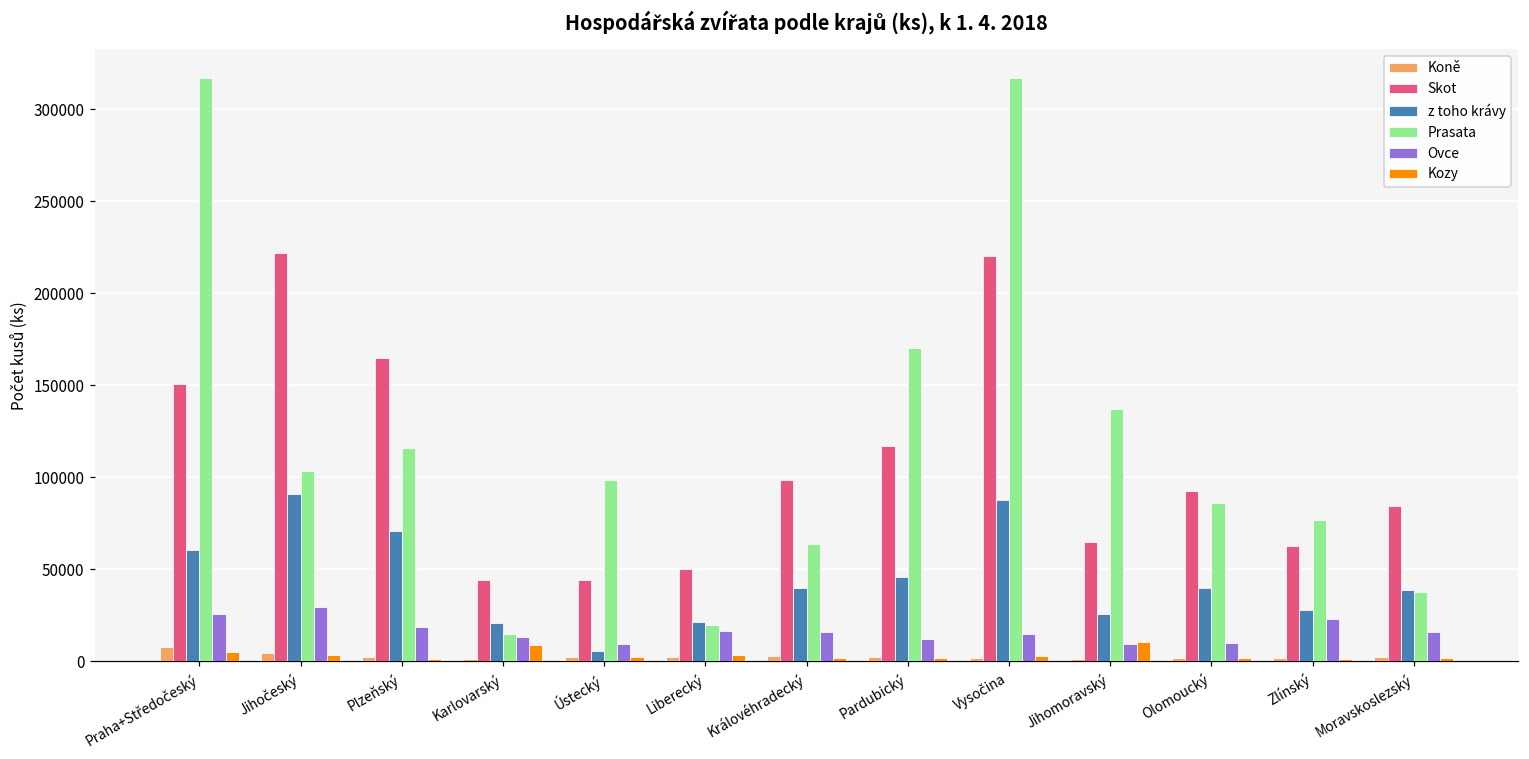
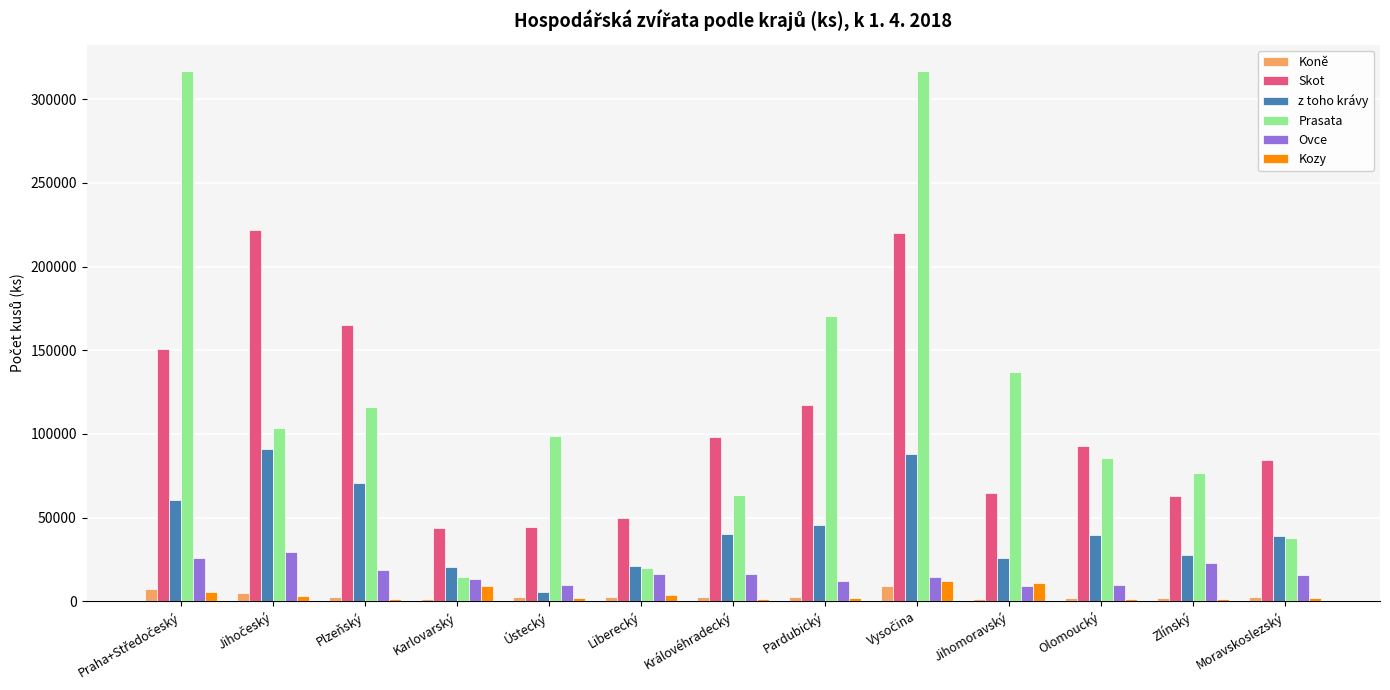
  {
    "Koně": {
      "Praha+Středočeský": 8000,
      "Jihočeský": 5000,
      "Plzeňský": 2000,
      "Ústecký": 2000,
      "Liberecký": 2000,
      "Královéhradecký": 3000,
      "Pardubický": 2000,
-     "Vysočina": 2000,
+     "Vysočina": 9000,
      "Jihomoravský": 2000,
      "Olomoucký": 2000,
      "Zlínský": 2000,
      "Moravskoslezský": 3000
    },
    "Skot": {
      "Praha+Středočeský": 151000,
      "Jihočeský": 222000,
      "Plzeňský": 165000,
      "Karlovarský": 44000,
      "Ústecký": 44000,
      "Liberecký": 50000,
      "Královéhradecký": 98000,
      "Pardubický": 117000,
      "Vysočina": 220000,
      "Jihomoravský": 65000,
      "Olomoucký": 93000,
      "Zlínský": 63000,
      "Moravskoslezský": 84000
    },
    "z toho krávy": {
      "Praha+Středočeský": 60000,
      "Jihočeský": 91000,
      "Plzeňský": 71000,
      "Karlovarský": 21000,
      "Ústecký": 6000,
      "Liberecký": 21000,
      "Královéhradecký": 40000,
      "Pardubický": 46000,
      "Vysočina": 88000,
      "Jihomoravský": 26000,
      "Olomoucký": 40000,
      "Zlínský": 28000,
      "Moravskoslezský": 39000
    },
    "Prasata": {
      "Praha+Středočeský": 317000,
      "Jihočeský": 104000,
      "Plzeňský": 116000,
      "Karlovarský": 15000,
      "Ústecký": 98000,
      "Liberecký": 20000,
      "Královéhradecký": 64000,
      "Pardubický": 170000,
      "Vysočina": 317000,
      "Jihomoravský": 137000,
      "Olomoucký": 86000,
      "Zlínský": 77000,
      "Moravskoslezský": 38000
    },
    "Ovce": {
      "Praha+Středočeský": 26000,
      "Jihočeský": 30000,
      "Plzeňský": 19000,
      "Karlovarský": 13000,
      "Ústecký": 9000,
      "Liberecký": 16000,
      "Královéhradecký": 16000,
      "Pardubický": 12000,
      "Vysočina": 15000,
      "Jihomoravský": 9000,
      "Olomoucký": 10000,
      "Zlínský": 23000,
      "Moravskoslezský": 16000
    },
    "Kozy": {
      "Praha+Středočeský": 5000,
      "Jihočeský": 3000,
      "Karlovarský": 9000,
      "Ústecký": 2000,
      "Liberecký": 4000,
      "Královéhradecký": 2000,
      "Pardubický": 2000,
-     "Vysočina": 3000,
+     "Vysočina": 12000,
      "Jihomoravský": 11000,
      "Olomoucký": 2000,
      "Moravskoslezský": 2000
    }
  }
